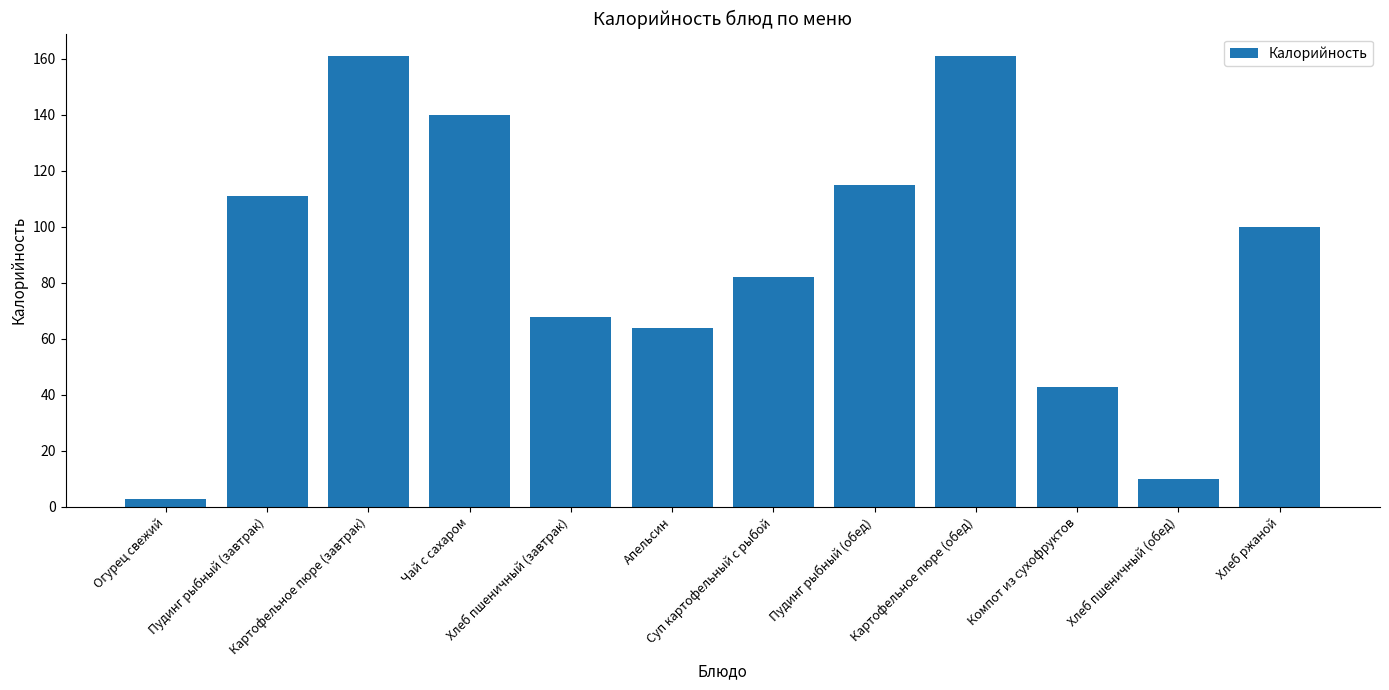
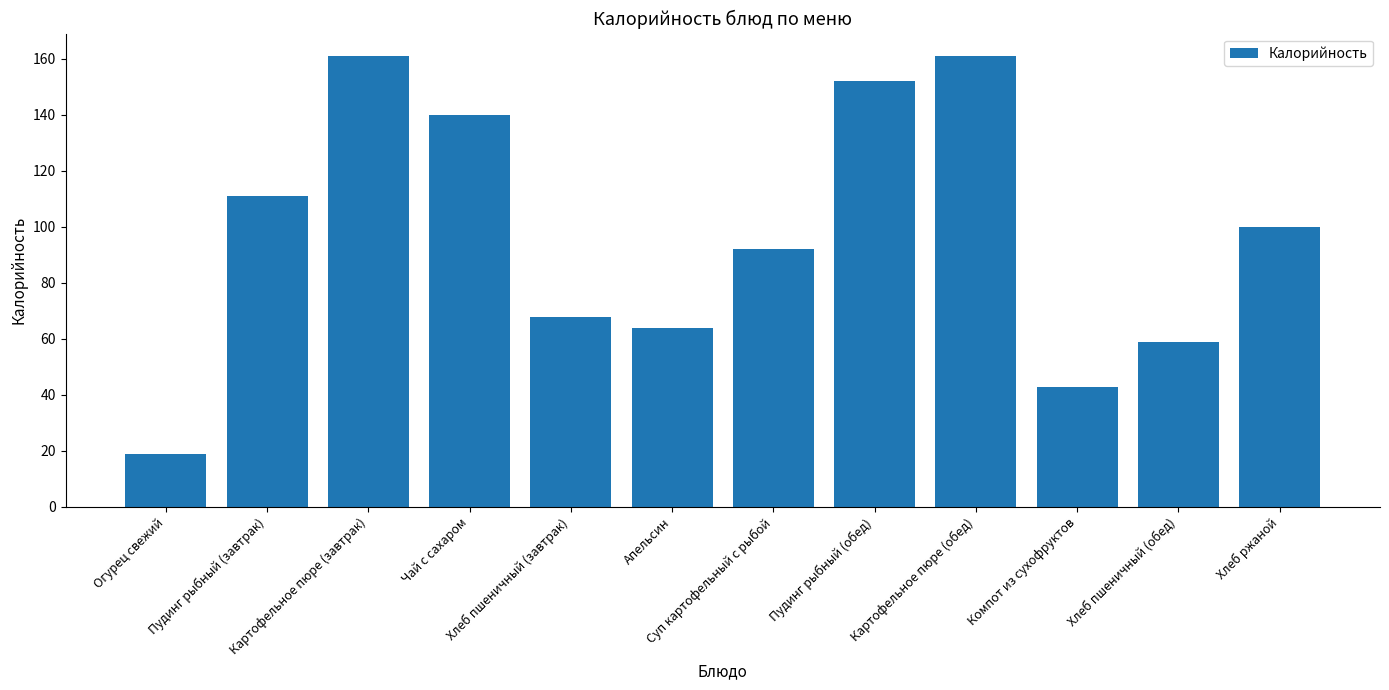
  {
-   "Огурец свежий": 3,
+   "Огурец свежий": 19,
    "Пудинг рыбный (завтрак)": 111,
    "Картофельное пюре (завтрак)": 161,
    "Чай с сахаром": 140,
    "Хлеб пшеничный (завтрак)": 68,
    "Апельсин": 64,
-   "Суп картофельный с рыбой": 82,
-   "Пудинг рыбный (обед)": 115,
+   "Суп картофельный с рыбой": 92,
+   "Пудинг рыбный (обед)": 152,
    "Картофельное пюре (обед)": 161,
    "Компот из сухофруктов": 43,
-   "Хлеб пшеничный (обед)": 10,
+   "Хлеб пшеничный (обед)": 59,
    "Хлеб ржаной": 100
  }
